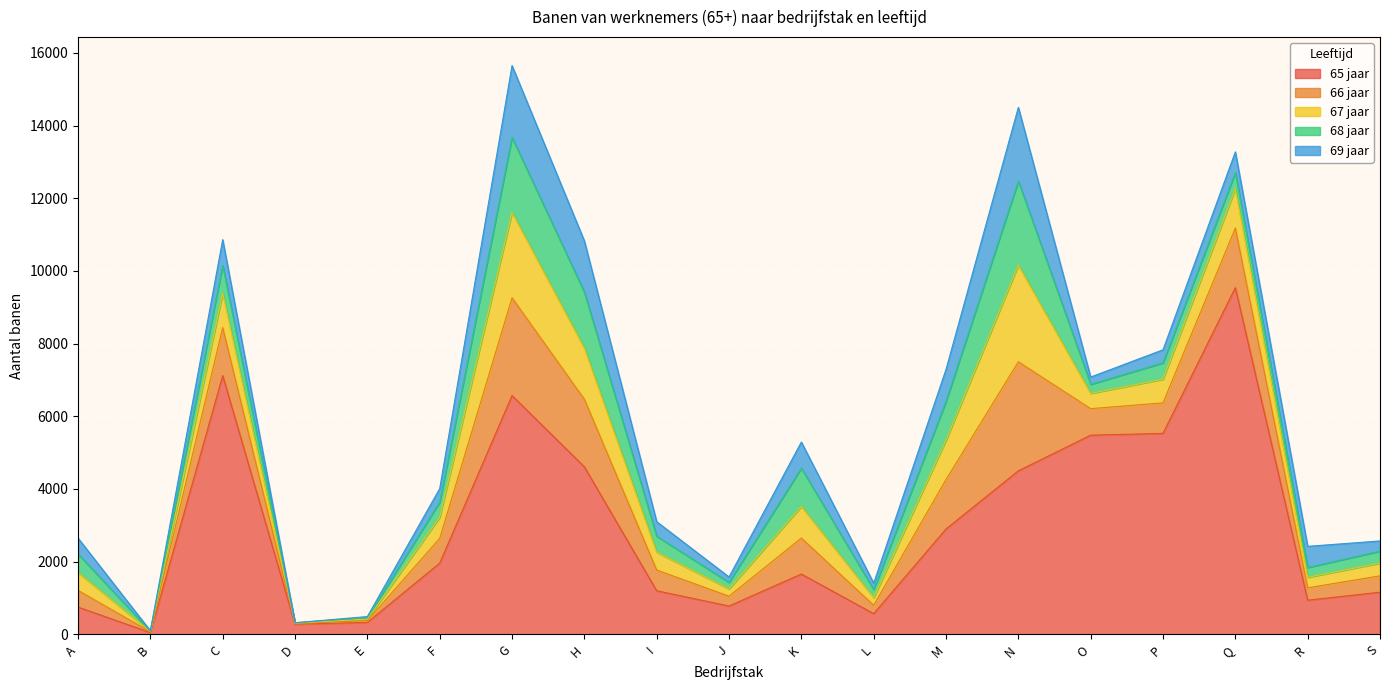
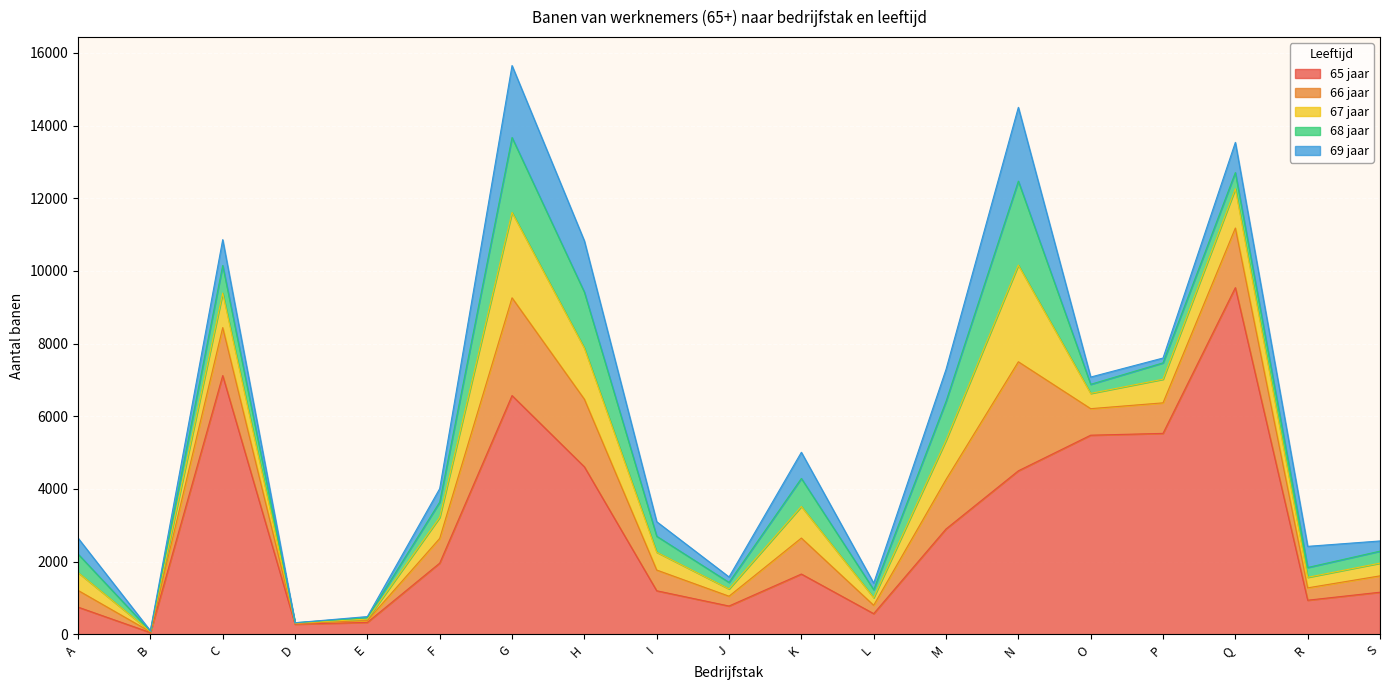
  {
    "67 jaar": {
      "A": 500,
      "C": 1000,
      "F": 600,
      "G": 2400,
      "H": 1400,
      "I": 500,
      "J": 200,
      "K": 900,
      "L": 200,
      "M": 1100,
      "N": 2700,
      "O": 400,
      "P": 700,
      "Q": 1100,
      "R": 300,
      "S": 400
    },
    "68 jaar": {
      "A": 500,
      "C": 800,
      "F": 400,
      "G": 2100,
      "H": 1500,
      "I": 400,
      "J": 200,
-     "K": 1100,
+     "K": 800,
      "L": 200,
      "M": 1100,
      "N": 2300,
      "O": 300,
      "P": 500,
      "Q": 400,
      "R": 300,
      "S": 300
    },
    "69 jaar": {
      "A": 400,
      "C": 700,
      "F": 400,
      "G": 2000,
      "H": 1400,
      "I": 400,
      "J": 200,
      "K": 700,
      "L": 200,
      "M": 900,
      "N": 2000,
      "O": 200,
-     "P": 400,
-     "Q": 600,
+     "P": 100,
+     "Q": 800,
      "R": 600,
      "S": 300
    }
  }
